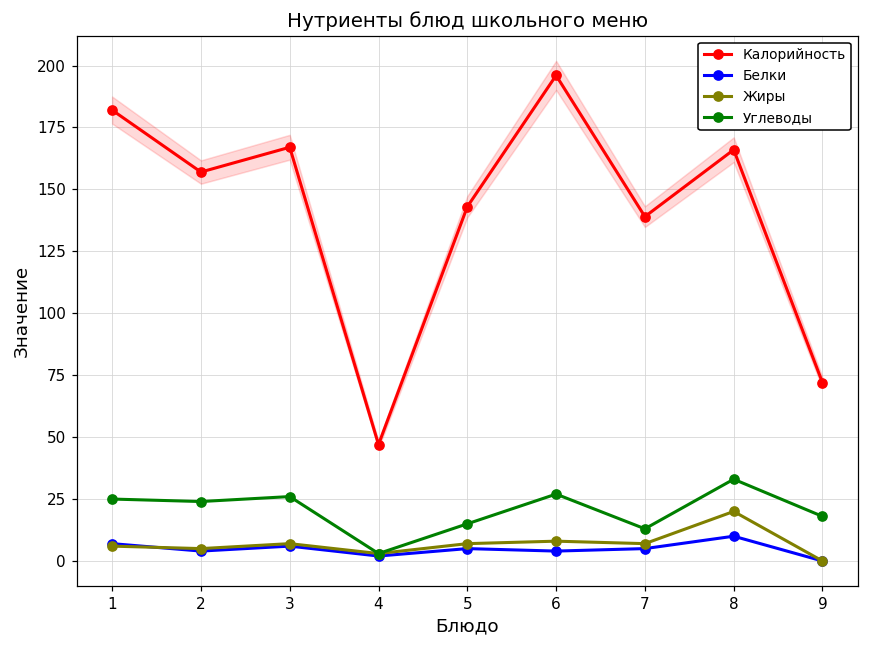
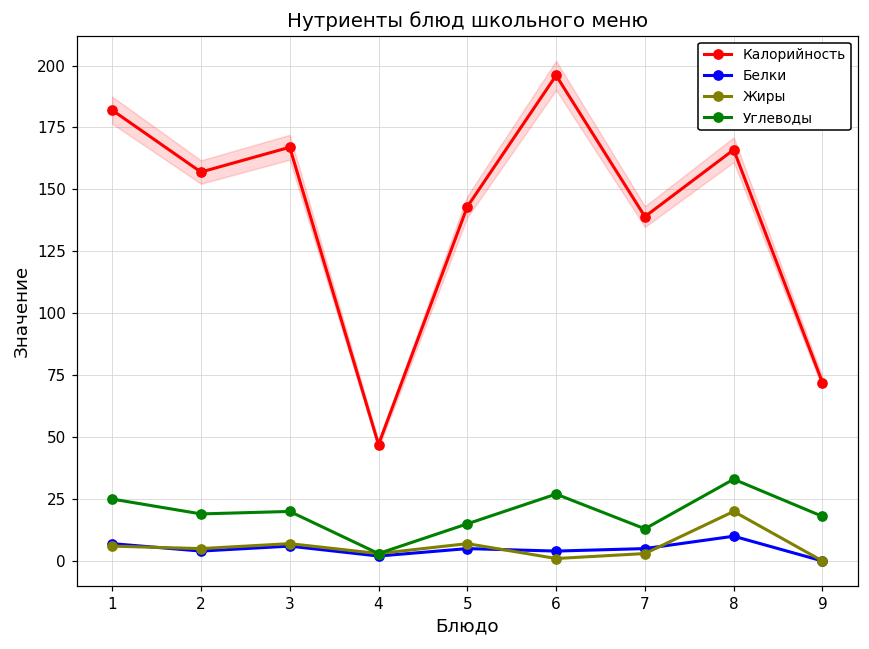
  {
    "Белки": {
      "5": 5,
      "6": 4,
      "7": 5,
      "8": 10
    },
    "Жиры": {
      "5": 7,
-     "6": 8,
-     "7": 7,
+     "6": 1,
+     "7": 3,
      "8": 20
    },
    "Углеводы": {
      "1": 25,
-     "2": 24,
-     "3": 26,
+     "2": 19,
+     "3": 20,
      "5": 15,
      "6": 27,
      "7": 13,
      "8": 33,
      "9": 18
    }
  }
